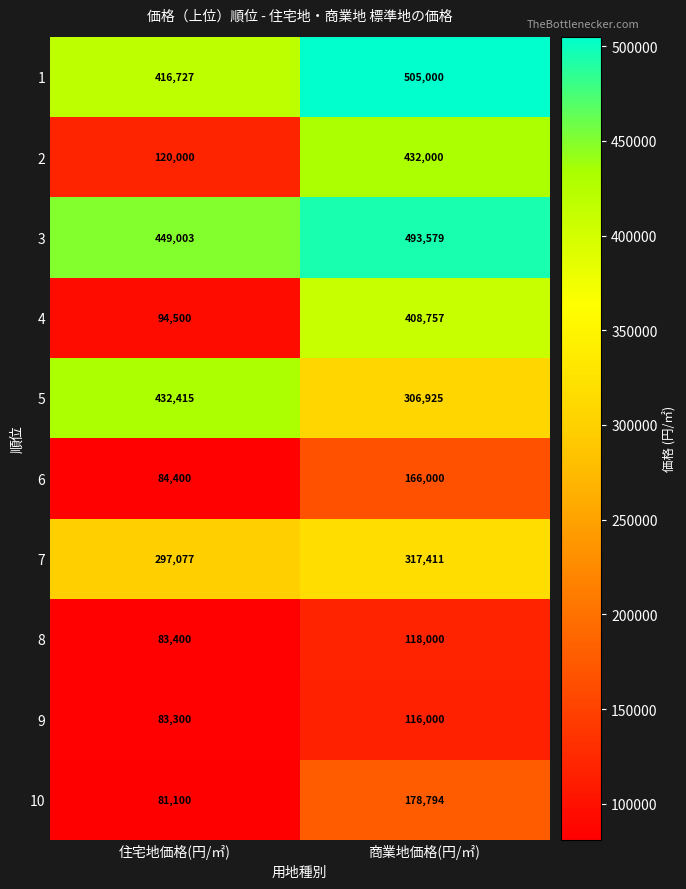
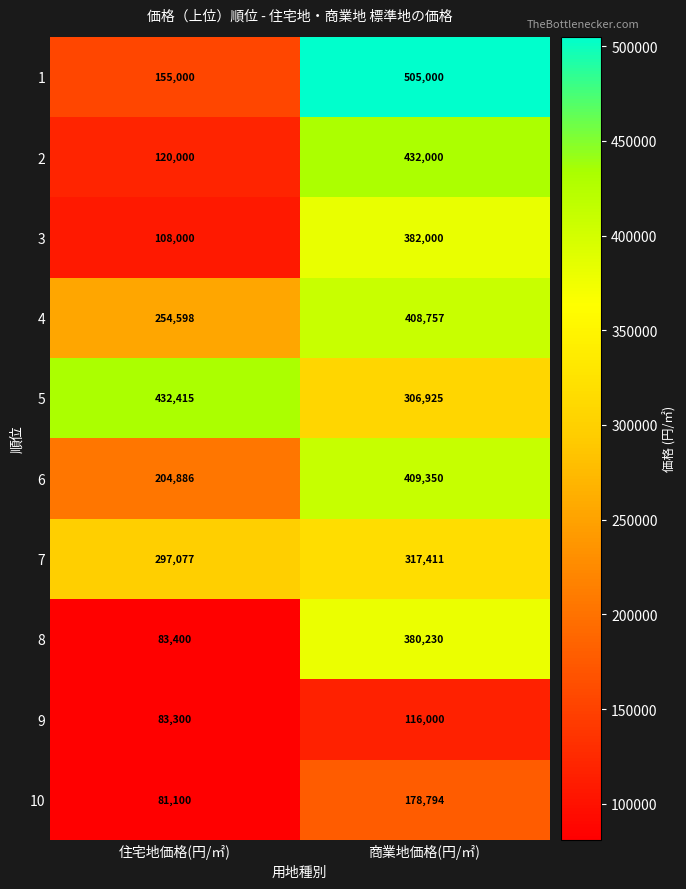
  {
    "1": {
-     "住宅地価格(円/㎡)": "416,727",
+     "住宅地価格(円/㎡)": "155,000",
      "商業地価格(円/㎡)": "505,000"
    },
    "2": {
      "住宅地価格(円/㎡)": "120,000",
      "商業地価格(円/㎡)": "432,000"
    },
    "3": {
-     "住宅地価格(円/㎡)": "449,003",
-     "商業地価格(円/㎡)": "493,579"
+     "住宅地価格(円/㎡)": "108,000",
+     "商業地価格(円/㎡)": "382,000"
    },
    "4": {
-     "住宅地価格(円/㎡)": "94,500",
+     "住宅地価格(円/㎡)": "254,598",
      "商業地価格(円/㎡)": "408,757"
    },
    "5": {
      "住宅地価格(円/㎡)": "432,415",
      "商業地価格(円/㎡)": "306,925"
    },
    "6": {
-     "住宅地価格(円/㎡)": "84,400",
-     "商業地価格(円/㎡)": "166,000"
+     "住宅地価格(円/㎡)": "204,886",
+     "商業地価格(円/㎡)": "409,350"
    },
    "7": {
      "住宅地価格(円/㎡)": "297,077",
      "商業地価格(円/㎡)": "317,411"
    },
    "8": {
      "住宅地価格(円/㎡)": "83,400",
-     "商業地価格(円/㎡)": "118,000"
+     "商業地価格(円/㎡)": "380,230"
    },
    "9": {
      "住宅地価格(円/㎡)": "83,300",
      "商業地価格(円/㎡)": "116,000"
    },
    "10": {
      "住宅地価格(円/㎡)": "81,100",
      "商業地価格(円/㎡)": "178,794"
    }
  }
